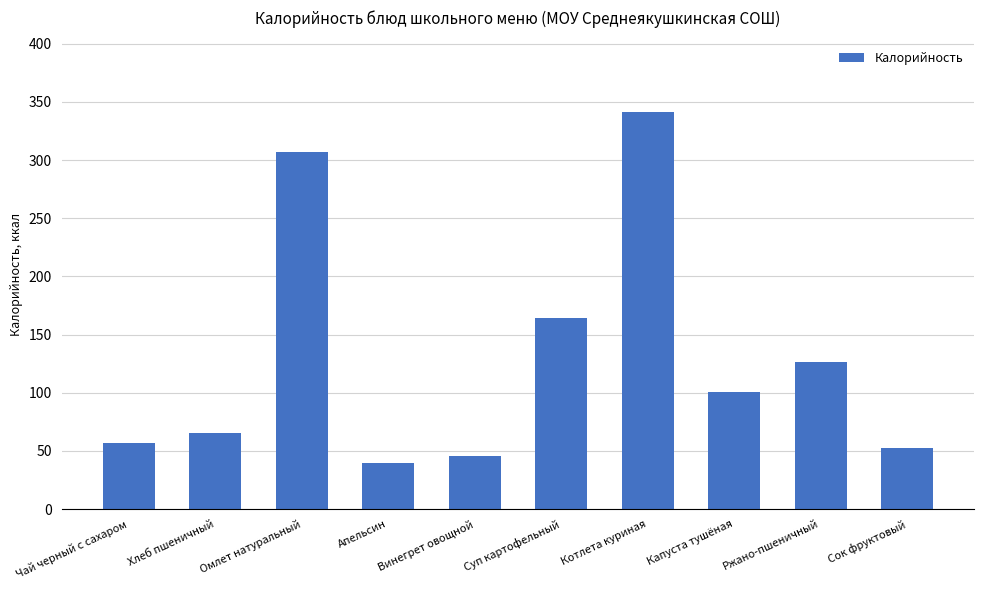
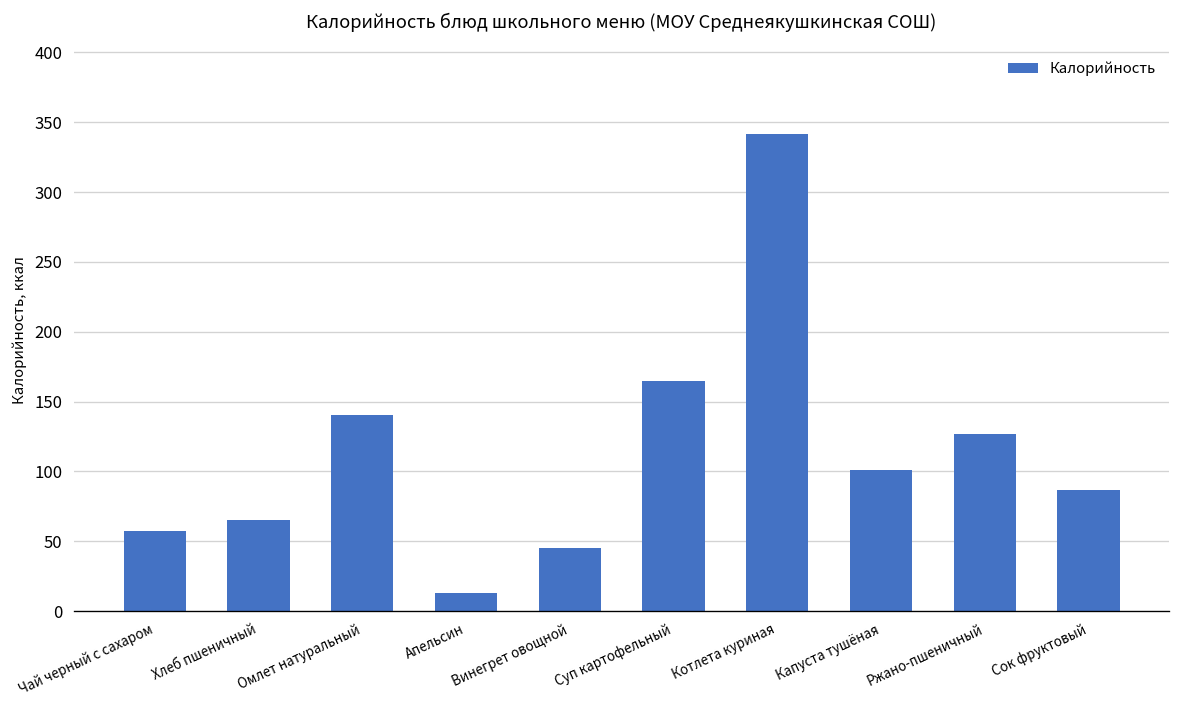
  {
    "Чай черный с сахаром": 57,
    "Хлеб пшеничный": 65,
-   "Омлет натуральный": 307,
-   "Апельсин": 40,
+   "Омлет натуральный": 140,
+   "Апельсин": 13,
    "Винегрет овощной": 45,
    "Суп картофельный": 164,
    "Котлета куриная": 341,
    "Капуста тушёная": 101,
    "Ржано-пшеничный": 127,
-   "Сок фруктовый": 53
+   "Сок фруктовый": 86
  }
